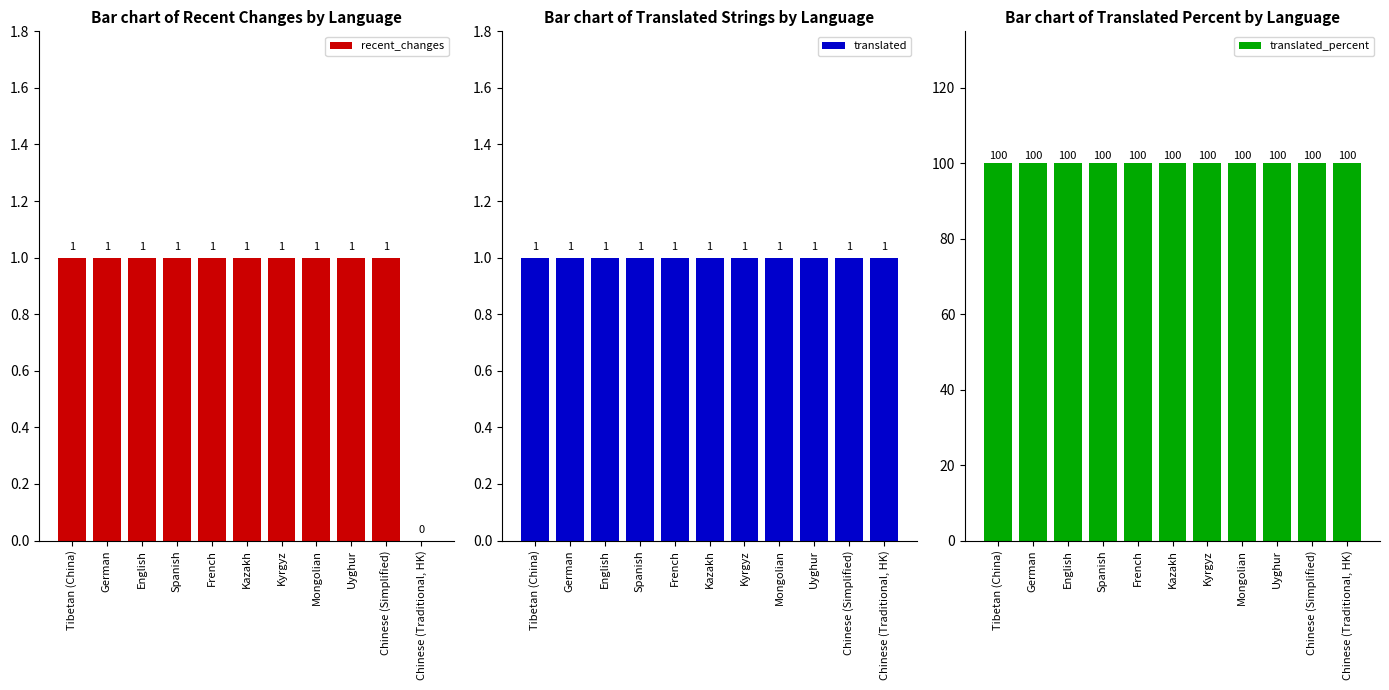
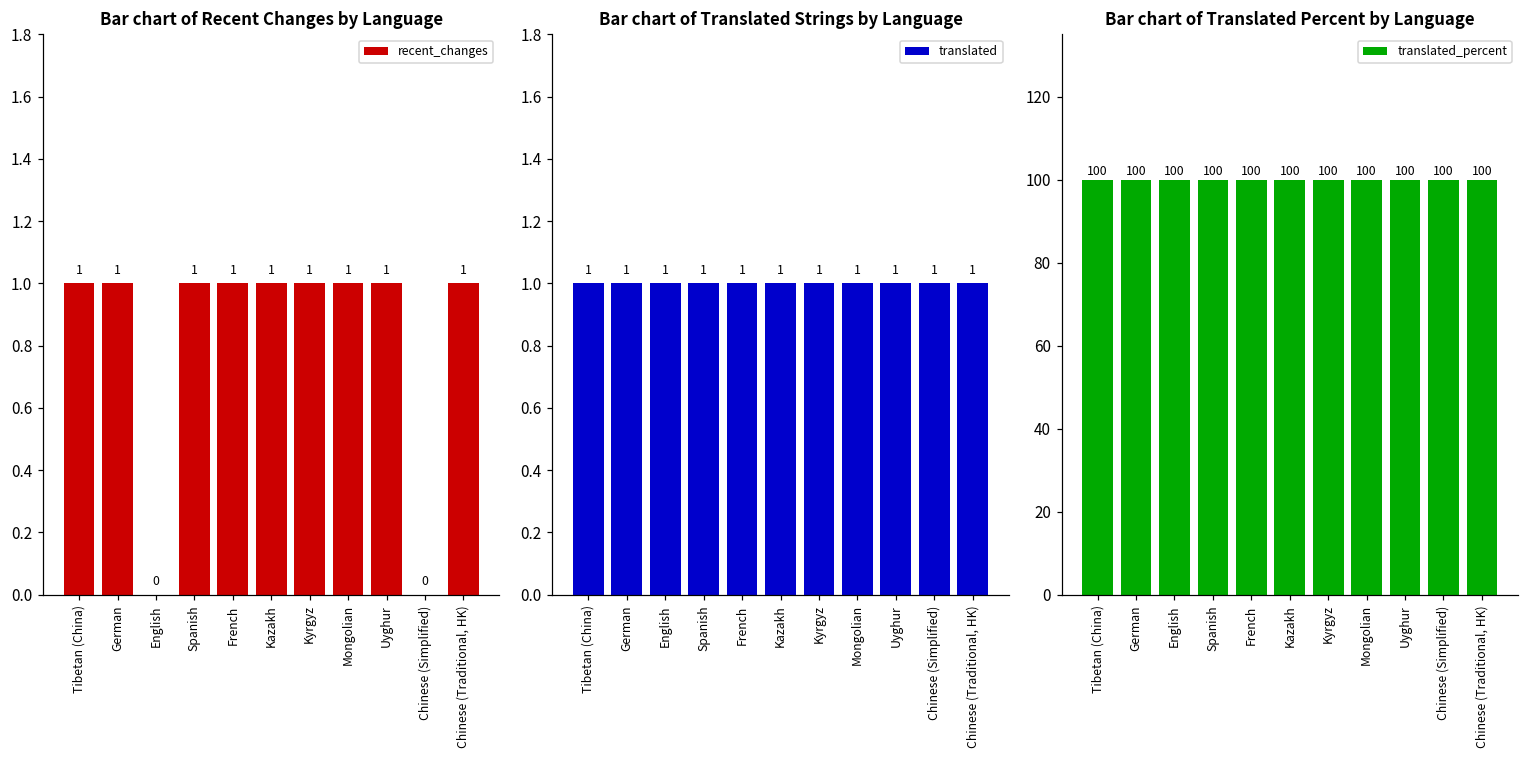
  {
    "Bar chart of Recent Changes by Language": {
      "Tibetan (China)": 1,
      "German": 1,
-     "English": 1,
+     "English": 0,
      "Spanish": 1,
      "French": 1,
      "Kazakh": 1,
      "Kyrgyz": 1,
      "Mongolian": 1,
      "Uyghur": 1,
-     "Chinese (Simplified)": 1,
-     "Chinese (Traditional, HK)": 0
+     "Chinese (Simplified)": 0,
+     "Chinese (Traditional, HK)": 1
    },
    "Bar chart of Translated Strings by Language": {
      "Tibetan (China)": 1,
      "German": 1,
      "English": 1,
      "Spanish": 1,
      "French": 1,
      "Kazakh": 1,
      "Kyrgyz": 1,
      "Mongolian": 1,
      "Uyghur": 1,
      "Chinese (Simplified)": 1,
      "Chinese (Traditional, HK)": 1
    },
    "Bar chart of Translated Percent by Language": {
      "Tibetan (China)": 100,
      "German": 100,
      "English": 100,
      "Spanish": 100,
      "French": 100,
      "Kazakh": 100,
      "Kyrgyz": 100,
      "Mongolian": 100,
      "Uyghur": 100,
      "Chinese (Simplified)": 100,
      "Chinese (Traditional, HK)": 100
    }
  }
